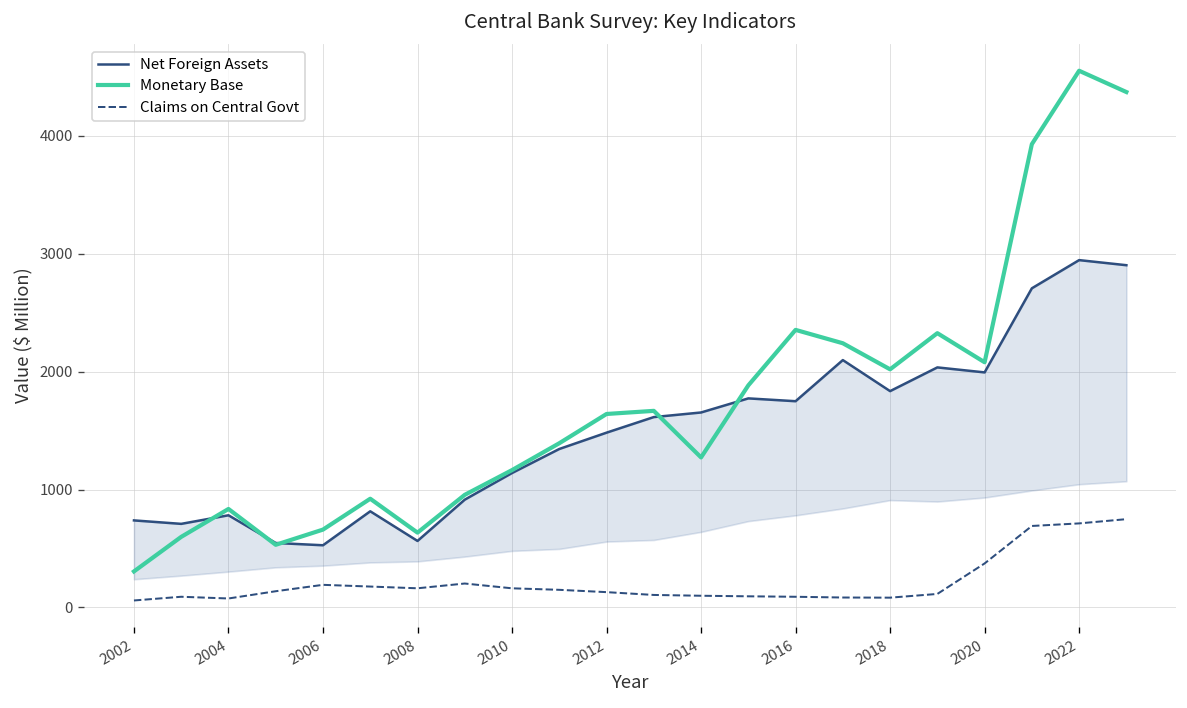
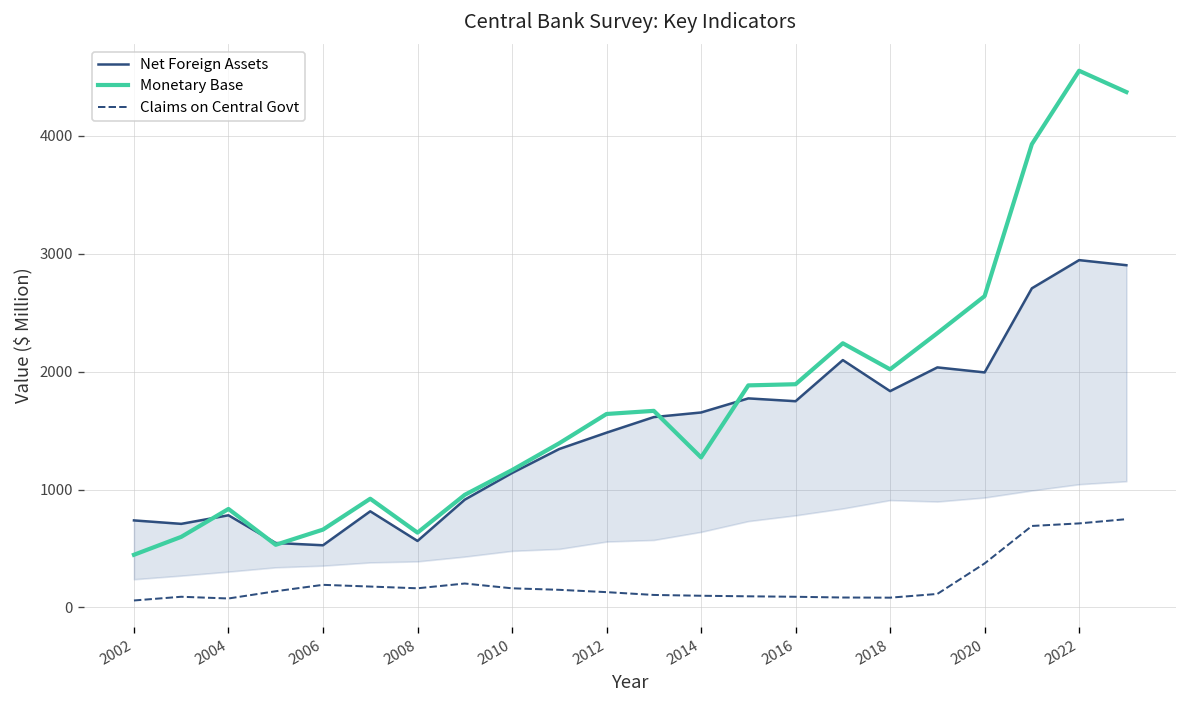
  {
    "Monetary Base": {
-     "2002": 300,
+     "2002": 400,
      "2004": 800,
      "2006": 700,
      "2008": 600,
      "2012": 1600,
      "2014": 1300,
-     "2016": 2400,
+     "2016": 1900,
      "2018": 2000,
-     "2020": 2100,
+     "2020": 2600,
      "2022": 4600
    }
  }
